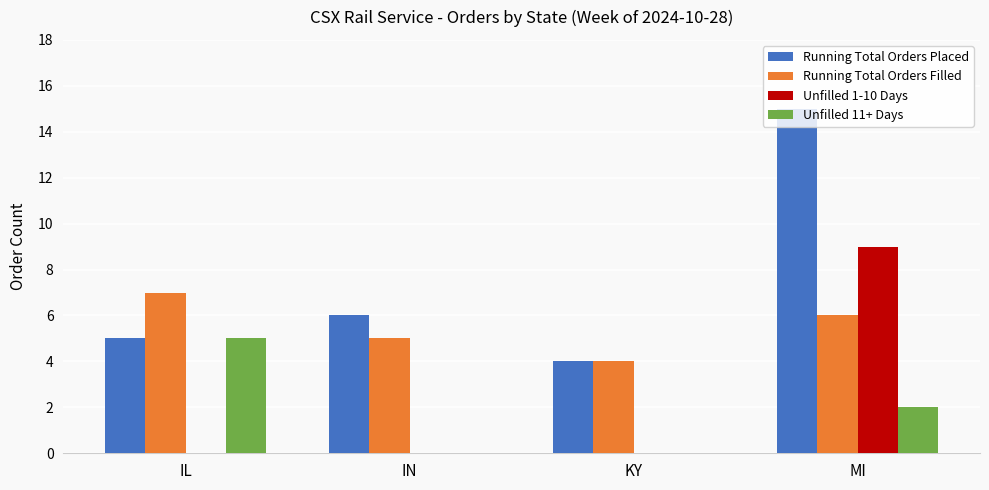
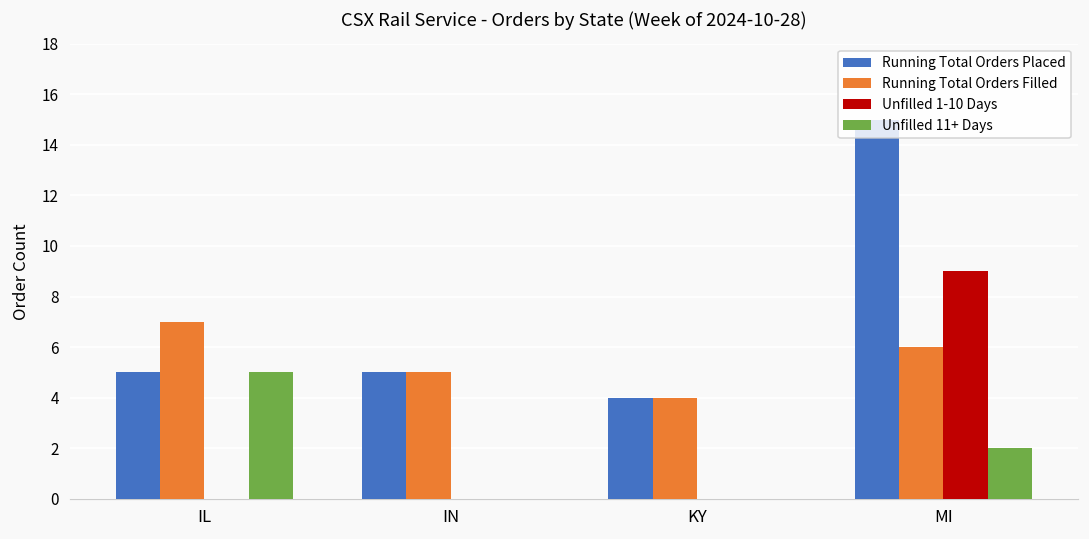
  {
    "Running Total Orders Placed": {
      "IL": 5,
-     "IN": 6,
+     "IN": 5,
      "KY": 4
    },
    "Running Total Orders Filled": {
      "IL": 7,
      "IN": 5,
      "KY": 4,
      "MI": 6
    },
    "Unfilled 1-10 Days": {
      "IL": 0,
      "IN": 0,
      "KY": 0,
      "MI": 9
    },
    "Unfilled 11+ Days": {
      "IL": 5,
      "IN": 0,
      "KY": 0,
      "MI": 2
    }
  }
